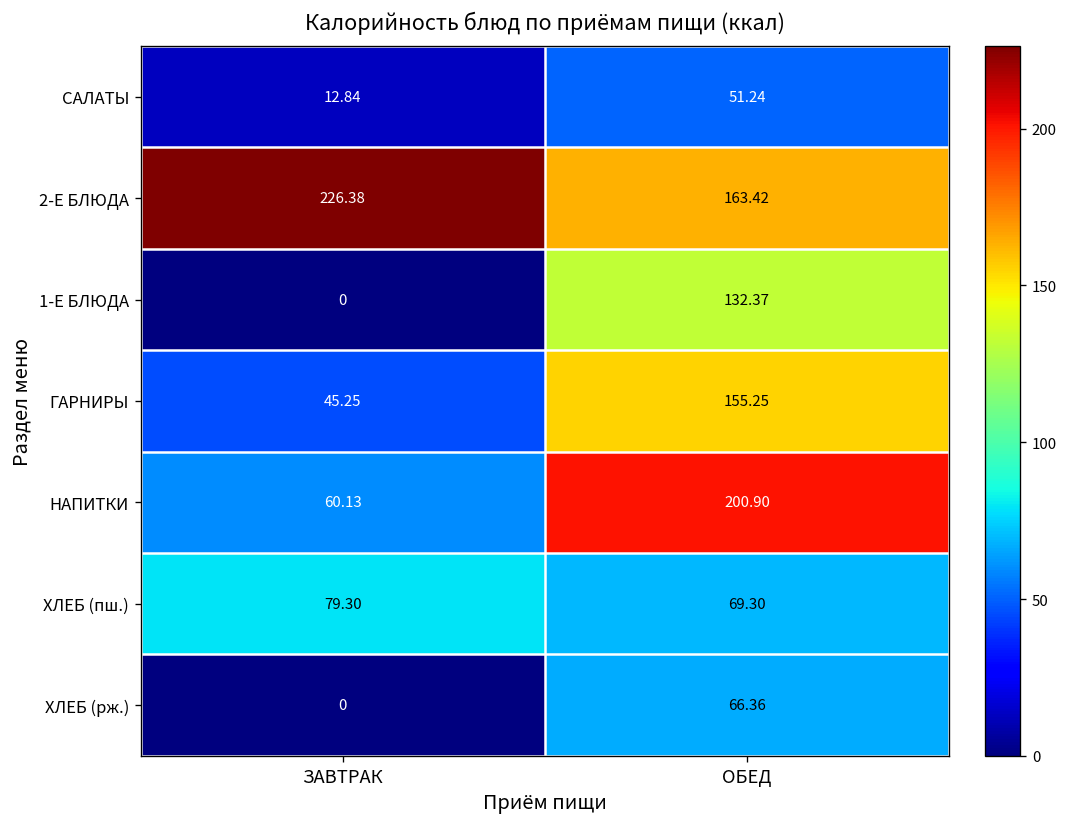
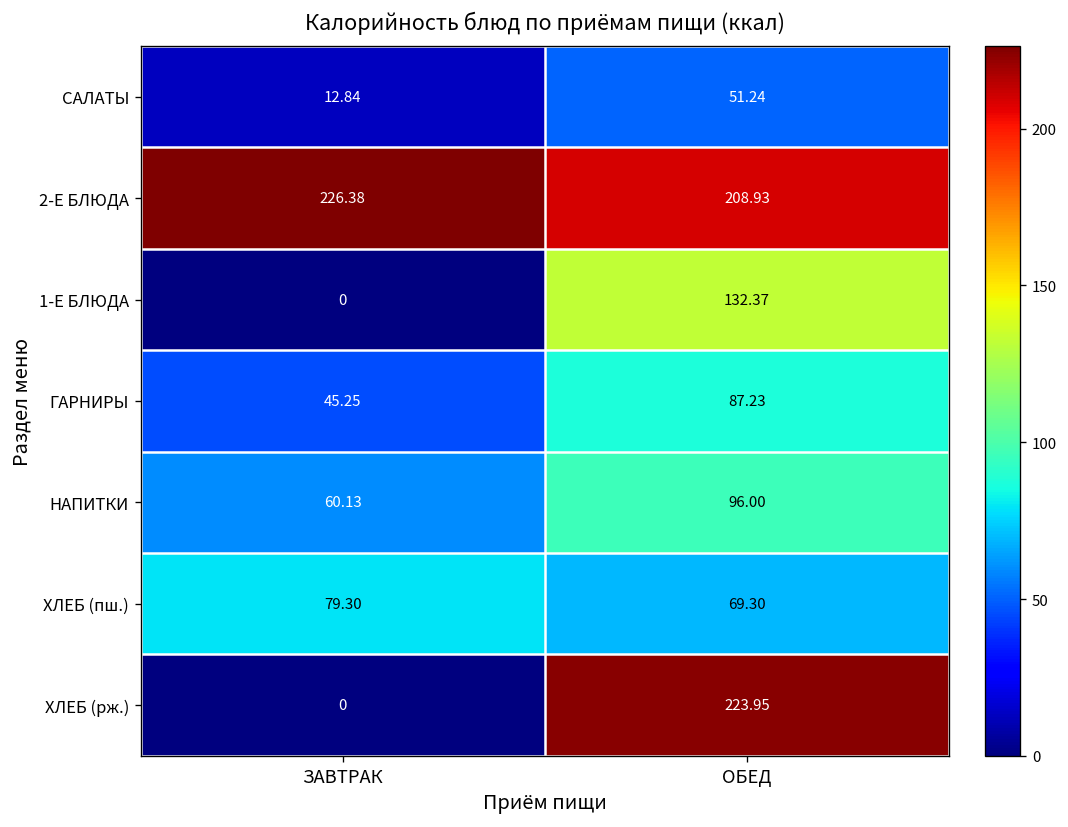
  {
    "САЛАТЫ": {
      "ЗАВТРАК": 12.84,
      "ОБЕД": 51.24
    },
    "2-Е БЛЮДА": {
      "ЗАВТРАК": 226.38,
-     "ОБЕД": 163.42
+     "ОБЕД": 208.93
    },
    "1-Е БЛЮДА": {
      "ЗАВТРАК": 0,
      "ОБЕД": 132.37
    },
    "ГАРНИРЫ": {
      "ЗАВТРАК": 45.25,
-     "ОБЕД": 155.25
+     "ОБЕД": 87.23
    },
    "НАПИТКИ": {
      "ЗАВТРАК": 60.13,
-     "ОБЕД": 200.90
+     "ОБЕД": 96.00
    },
    "ХЛЕБ (пш.)": {
      "ЗАВТРАК": 79.30,
      "ОБЕД": 69.30
    },
    "ХЛЕБ (рж.)": {
      "ЗАВТРАК": 0,
-     "ОБЕД": 66.36
+     "ОБЕД": 223.95
    }
  }
